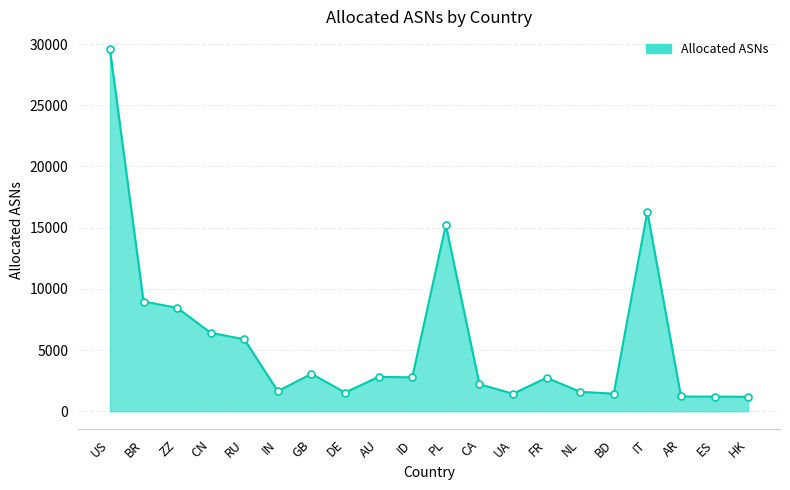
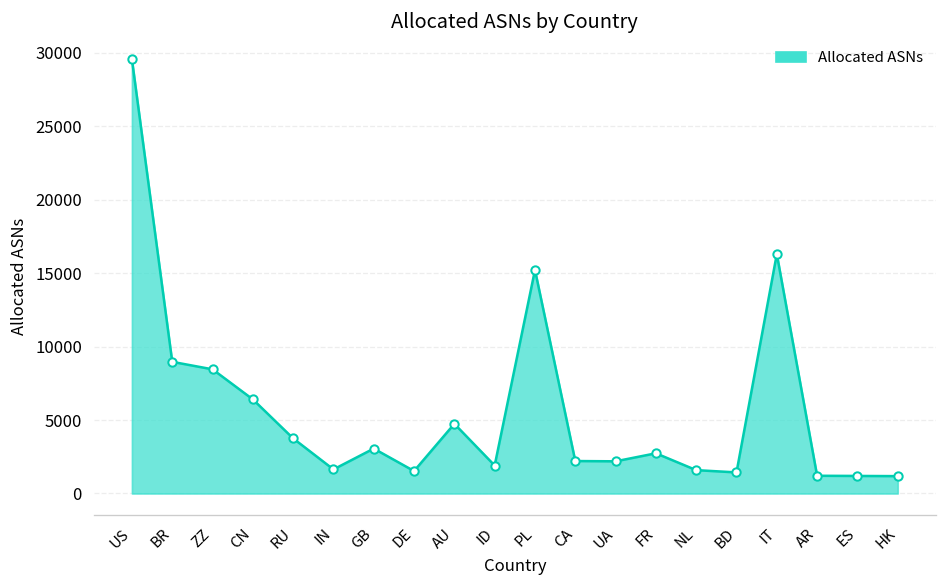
  {
    "US": 29600,
    "BR": 9000,
    "ZZ": 8500,
    "CN": 6400,
-   "RU": 5900,
+   "RU": 3800,
    "IN": 1600,
    "GB": 3100,
    "DE": 1500,
-   "AU": 2800,
-   "ID": 2800,
+   "AU": 4700,
+   "ID": 1900,
    "PL": 15200,
    "CA": 2200,
-   "UA": 1400,
+   "UA": 2200,
    "FR": 2700,
    "NL": 1600,
    "BD": 1400,
    "IT": 16300,
    "AR": 1200,
    "ES": 1200,
    "HK": 1200
  }
